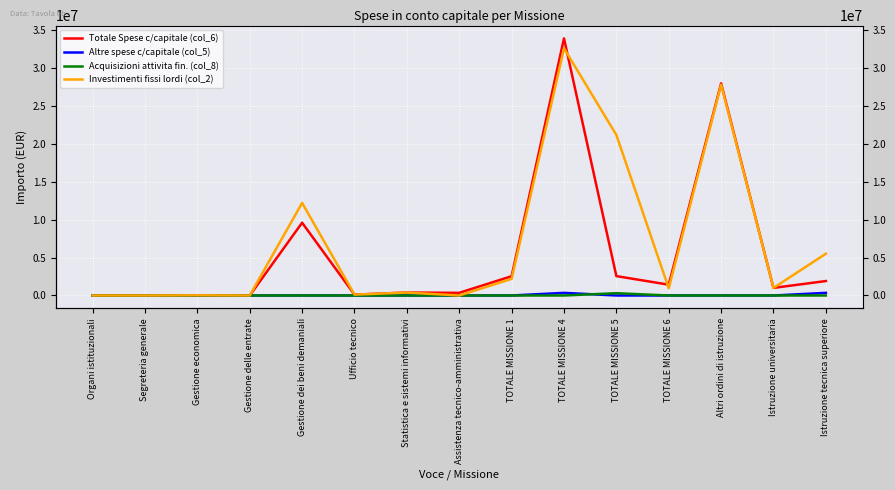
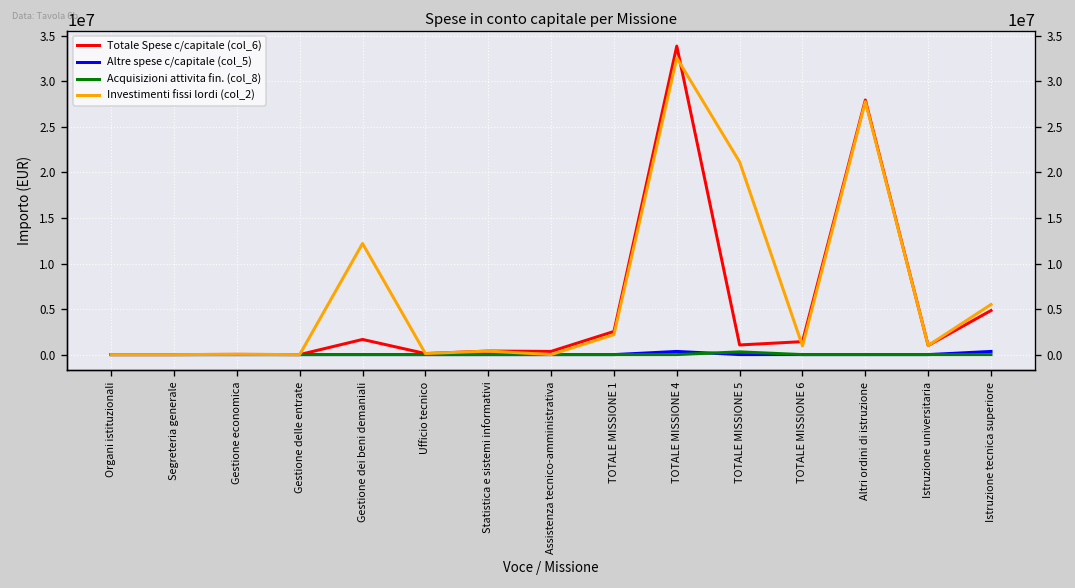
  {
    "Totale Spese c/capitale (col_6)": {
-     "Gestione dei beni demaniali": 10000000,
+     "Gestione dei beni demaniali": 2000000,
      "Assistenza tecnico-amministrativa": 0,
      "TOTALE MISSIONE 1": 3000000,
      "TOTALE MISSIONE 4": 34000000,
-     "TOTALE MISSIONE 5": 3000000,
+     "TOTALE MISSIONE 5": 1000000,
      "TOTALE MISSIONE 6": 1000000,
-     "Istruzione tecnica superiore": 2000000
+     "Istruzione tecnica superiore": 5000000
    },
    "Altre spese c/capitale (col_5)": {
      "TOTALE MISSIONE 4": 0,
      "Istruzione tecnica superiore": 0
    },
    "Acquisizioni attivita fin. (col_8)": {
      "TOTALE MISSIONE 4": 0,
      "Istruzione tecnica superiore": 0
    },
    "Investimenti fissi lordi (col_2)": {
      "Gestione dei beni demaniali": 12000000,
      "TOTALE MISSIONE 1": 2000000,
      "TOTALE MISSIONE 4": 33000000,
      "TOTALE MISSIONE 5": 21000000,
      "TOTALE MISSIONE 6": 1000000,
      "Istruzione tecnica superiore": 6000000
    }
  }
